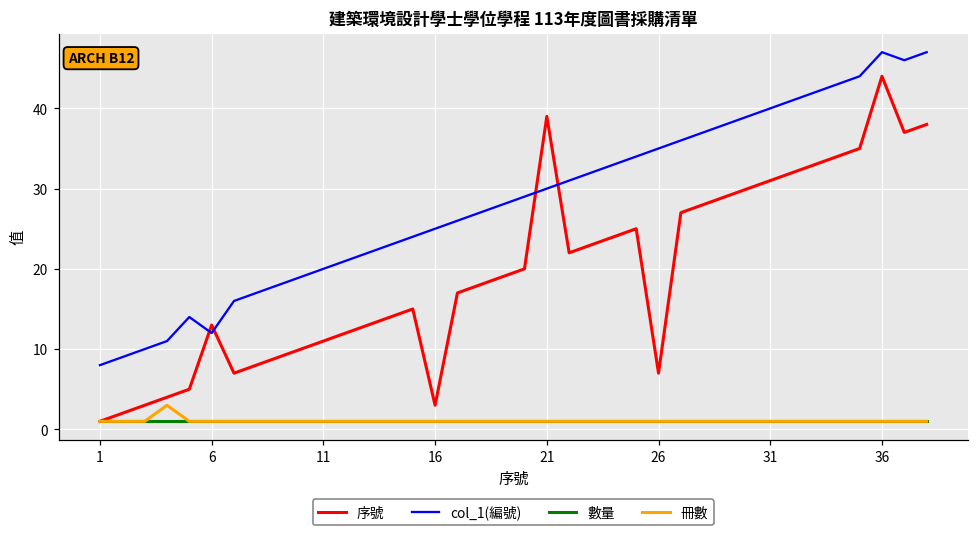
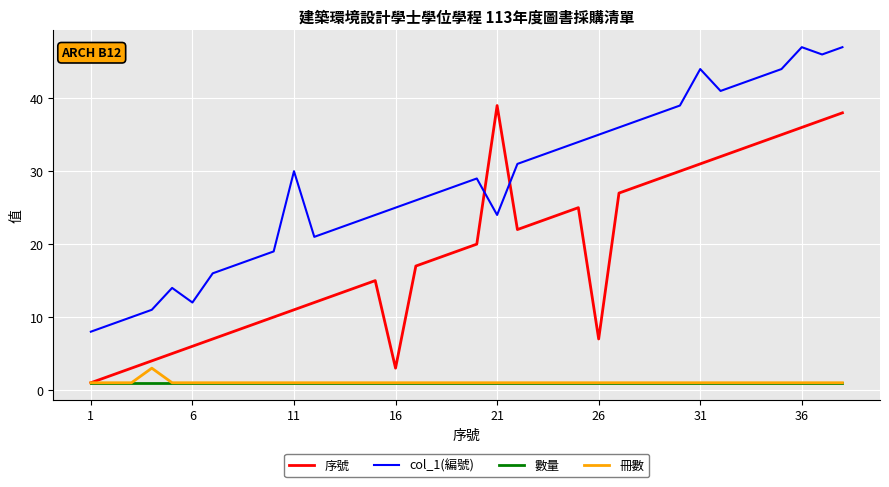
  {
    "序號": {
-     "6": 13,
+     "6": 6,
      "11": 11,
      "16": 3,
      "21": 39,
      "26": 7,
      "31": 31,
-     "36": 44
+     "36": 36
    },
    "col_1(編號)": {
      "1": 8,
      "6": 12,
-     "11": 20,
+     "11": 30,
      "16": 25,
-     "21": 30,
+     "21": 24,
      "26": 35,
-     "31": 40,
+     "31": 44,
      "36": 47
    }
  }
